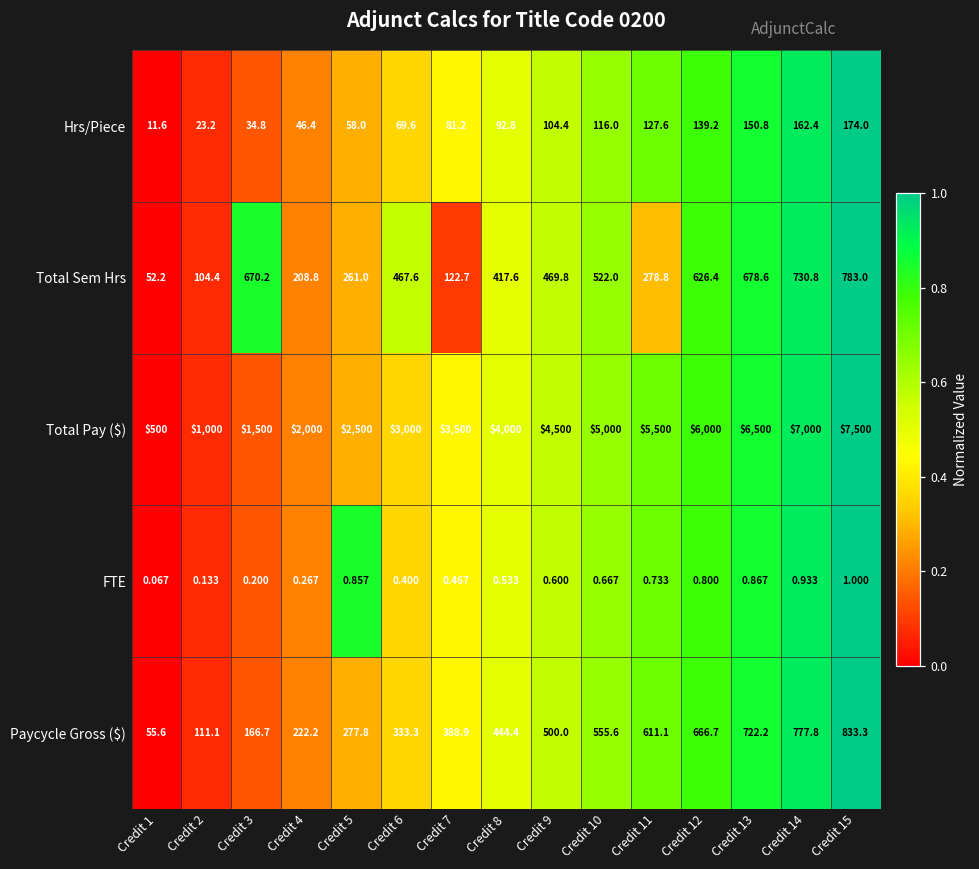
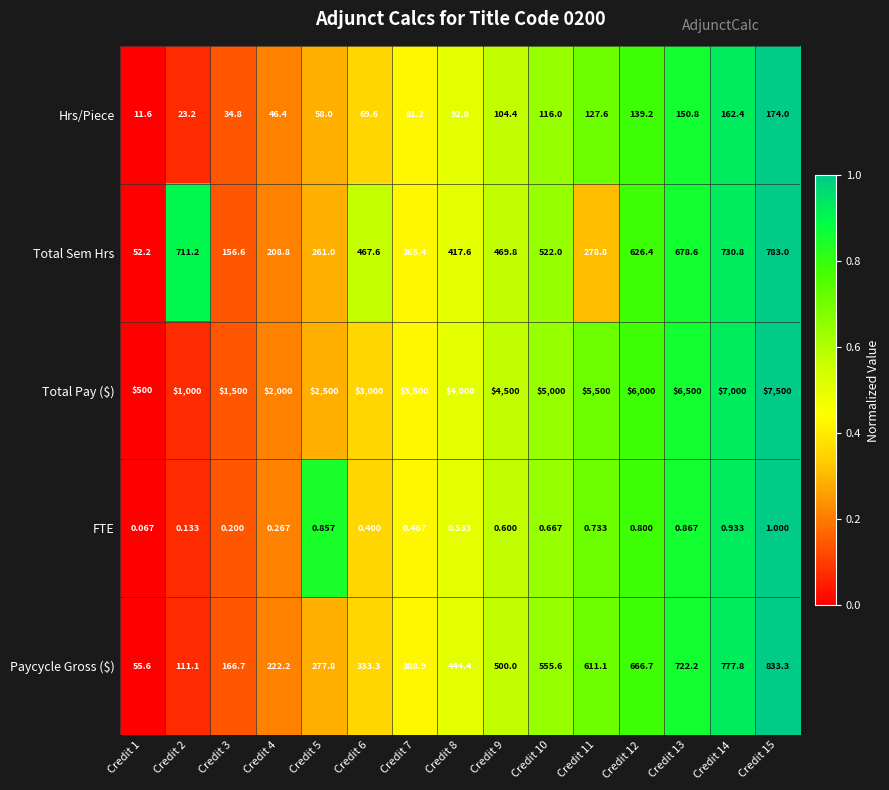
  {
    "Hrs/Piece": {
      "Credit 1": "11.6",
      "Credit 2": "23.2",
      "Credit 3": "34.8",
      "Credit 4": "46.4",
      "Credit 5": "58.0",
      "Credit 6": "69.6",
      "Credit 7": "81.2",
      "Credit 8": "92.8",
      "Credit 9": "104.4",
      "Credit 10": "116.0",
      "Credit 11": "127.6",
      "Credit 12": "139.2",
      "Credit 13": "150.8",
      "Credit 14": "162.4",
      "Credit 15": "174.0"
    },
    "Total Sem Hrs": {
      "Credit 1": "52.2",
-     "Credit 2": "104.4",
-     "Credit 3": "670.2",
+     "Credit 2": "711.2",
+     "Credit 3": "156.6",
      "Credit 4": "208.8",
      "Credit 5": "261.0",
      "Credit 6": "467.6",
-     "Credit 7": "122.7",
+     "Credit 7": "365.4",
      "Credit 8": "417.6",
      "Credit 9": "469.8",
      "Credit 10": "522.0",
      "Credit 11": "278.8",
      "Credit 12": "626.4",
      "Credit 13": "678.6",
      "Credit 14": "730.8",
      "Credit 15": "783.0"
    },
    "Total Pay ($)": {
      "Credit 1": "$500",
      "Credit 2": "$1,000",
      "Credit 3": "$1,500",
      "Credit 4": "$2,000",
      "Credit 5": "$2,500",
      "Credit 6": "$3,000",
      "Credit 7": "$3,500",
      "Credit 8": "$4,000",
      "Credit 9": "$4,500",
      "Credit 10": "$5,000",
      "Credit 11": "$5,500",
      "Credit 12": "$6,000",
      "Credit 13": "$6,500",
      "Credit 14": "$7,000",
      "Credit 15": "$7,500"
    },
    "FTE": {
      "Credit 1": "0.067",
      "Credit 2": "0.133",
      "Credit 3": "0.200",
      "Credit 4": "0.267",
      "Credit 5": "0.857",
      "Credit 6": "0.400",
      "Credit 7": "0.467",
      "Credit 8": "0.533",
      "Credit 9": "0.600",
      "Credit 10": "0.667",
      "Credit 11": "0.733",
      "Credit 12": "0.800",
      "Credit 13": "0.867",
      "Credit 14": "0.933",
      "Credit 15": "1.000"
    },
    "Paycycle Gross ($)": {
      "Credit 1": "55.6",
      "Credit 2": "111.1",
      "Credit 3": "166.7",
      "Credit 4": "222.2",
      "Credit 5": "277.8",
      "Credit 6": "333.3",
      "Credit 7": "388.9",
      "Credit 8": "444.4",
      "Credit 9": "500.0",
      "Credit 10": "555.6",
      "Credit 11": "611.1",
      "Credit 12": "666.7",
      "Credit 13": "722.2",
      "Credit 14": "777.8",
      "Credit 15": "833.3"
    }
  }
